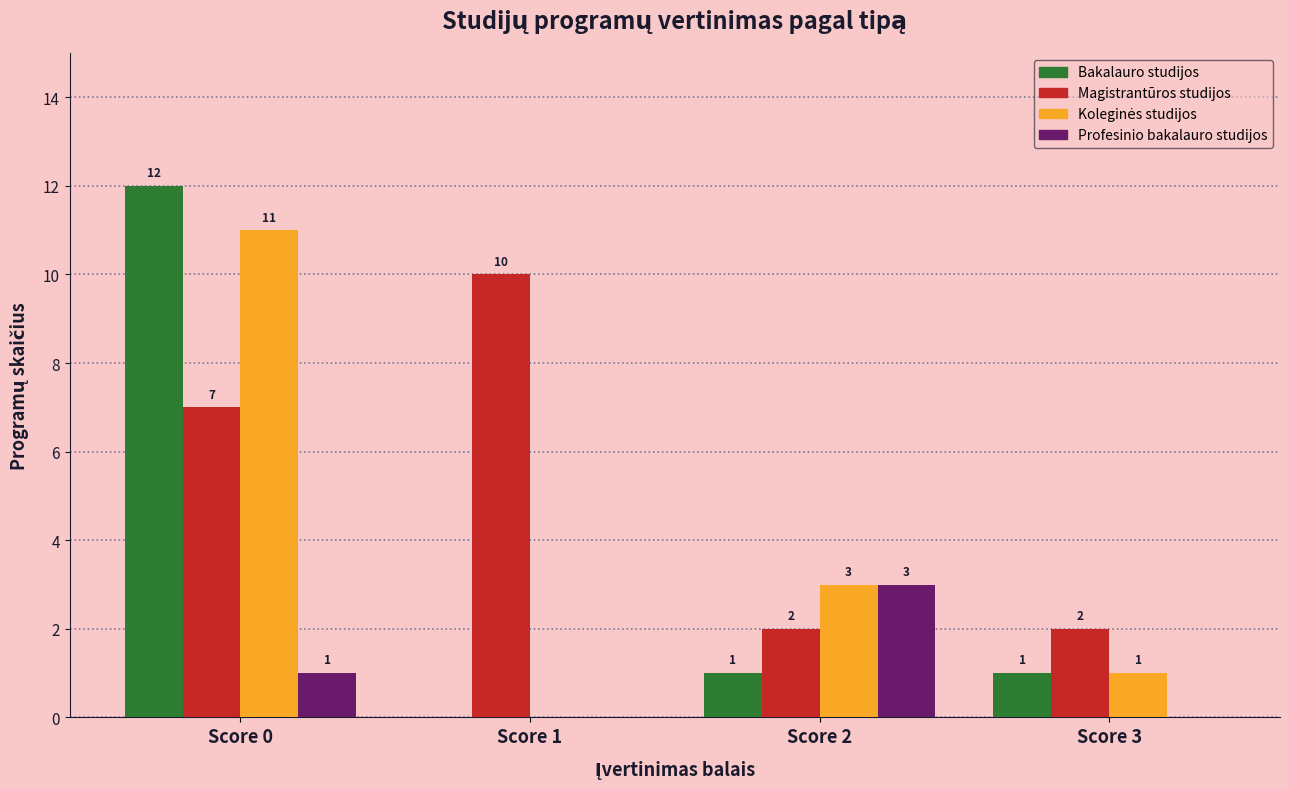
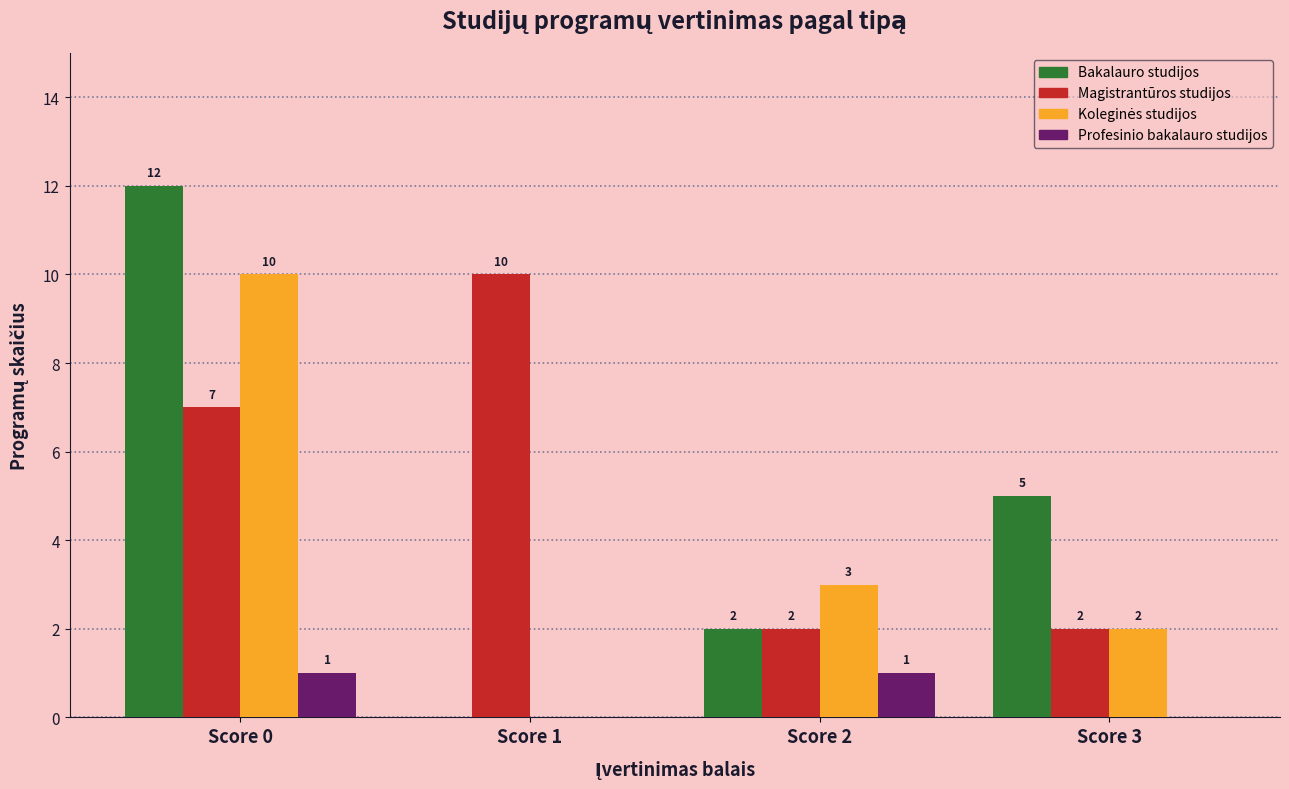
  {
    "Bakalauro studijos": {
      "Score 0": 12,
-     "Score 2": 1,
-     "Score 3": 1
+     "Score 2": 2,
+     "Score 3": 5
    },
    "Magistrantūros studijos": {
      "Score 0": 7,
      "Score 1": 10,
      "Score 2": 2,
      "Score 3": 2
    },
    "Koleginės studijos": {
-     "Score 0": 11,
+     "Score 0": 10,
      "Score 2": 3,
-     "Score 3": 1
+     "Score 3": 2
    },
    "Profesinio bakalauro studijos": {
      "Score 0": 1,
-     "Score 2": 3
+     "Score 2": 1
    }
  }
